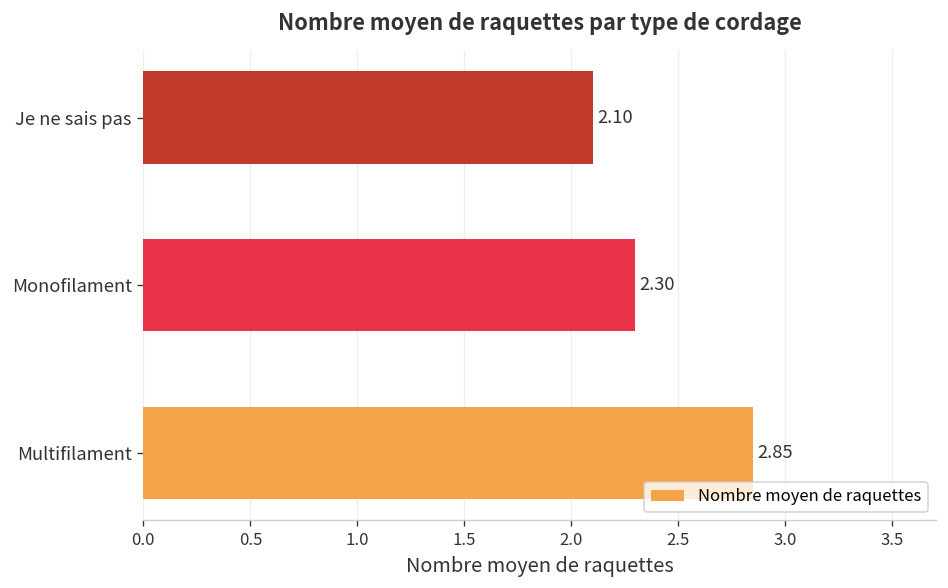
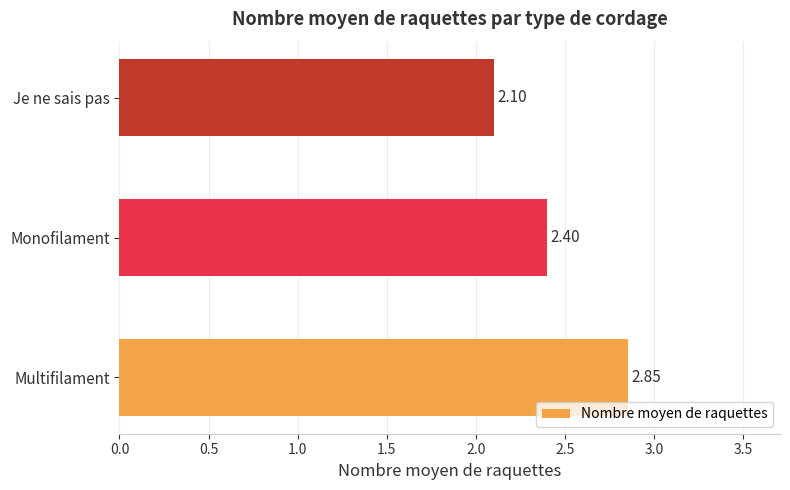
  {
    "Je ne sais pas": 2.10,
-   "Monofilament": 2.30,
+   "Monofilament": 2.40,
    "Multifilament": 2.85
  }
